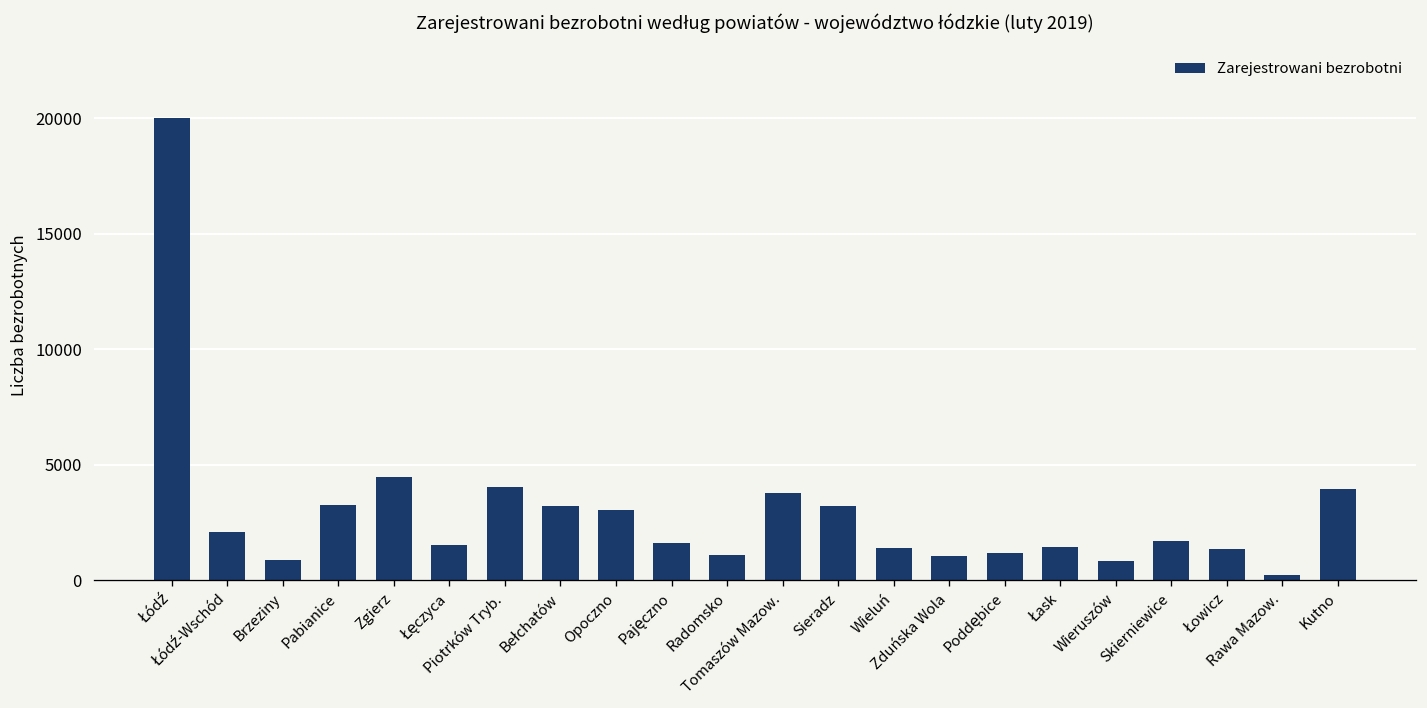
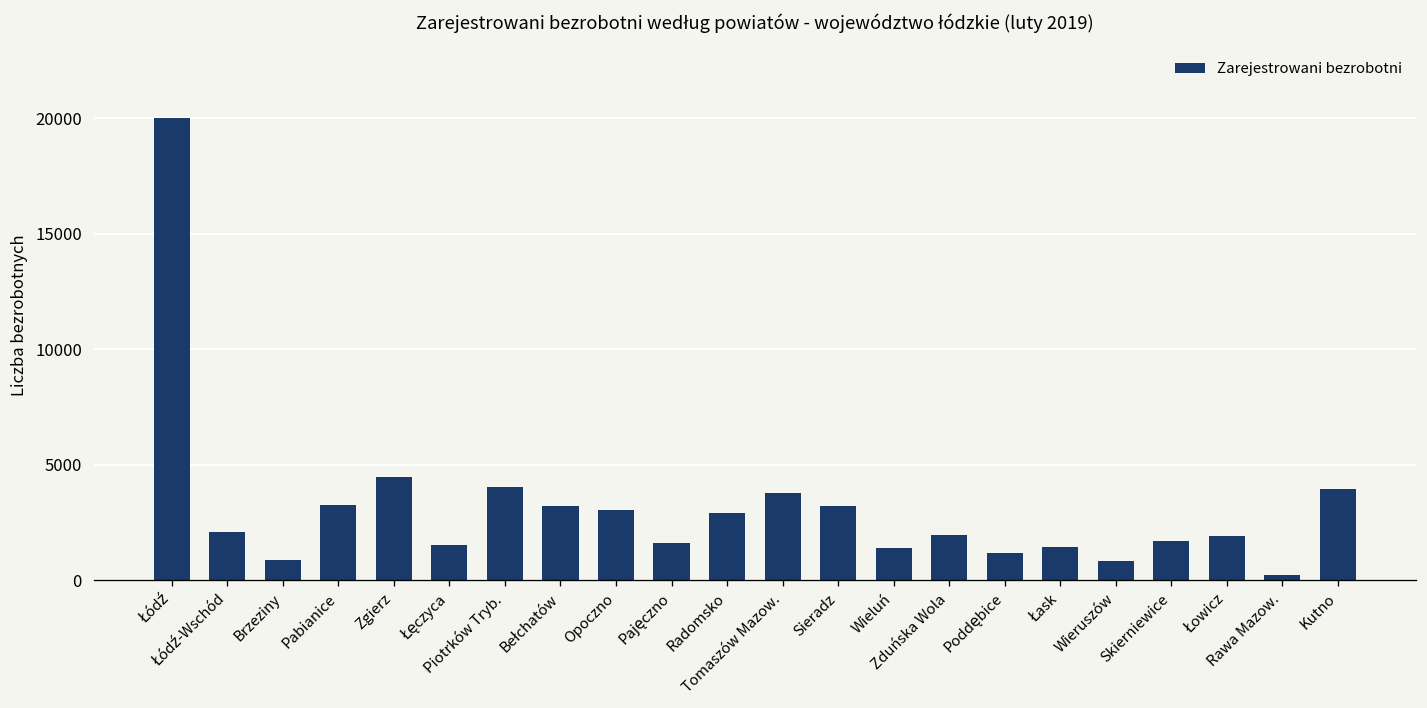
  {
    "Łódź": 20000,
    "Łódź-Wschód": 2100,
    "Brzeziny": 900,
    "Pabianice": 3300,
    "Zgierz": 4500,
    "Łęczyca": 1500,
    "Piotrków Tryb.": 4000,
    "Bełchatów": 3200,
    "Opoczno": 3100,
    "Pajęczno": 1600,
-   "Radomsko": 1100,
+   "Radomsko": 2900,
    "Tomaszów Mazow.": 3800,
    "Sieradz": 3200,
    "Wieluń": 1400,
-   "Zduńska Wola": 1100,
+   "Zduńska Wola": 2000,
    "Poddębice": 1200,
    "Łask": 1500,
    "Wieruszów": 900,
    "Skierniewice": 1700,
-   "Łowicz": 1400,
+   "Łowicz": 1900,
    "Rawa Mazow.": 300,
    "Kutno": 4000
  }
